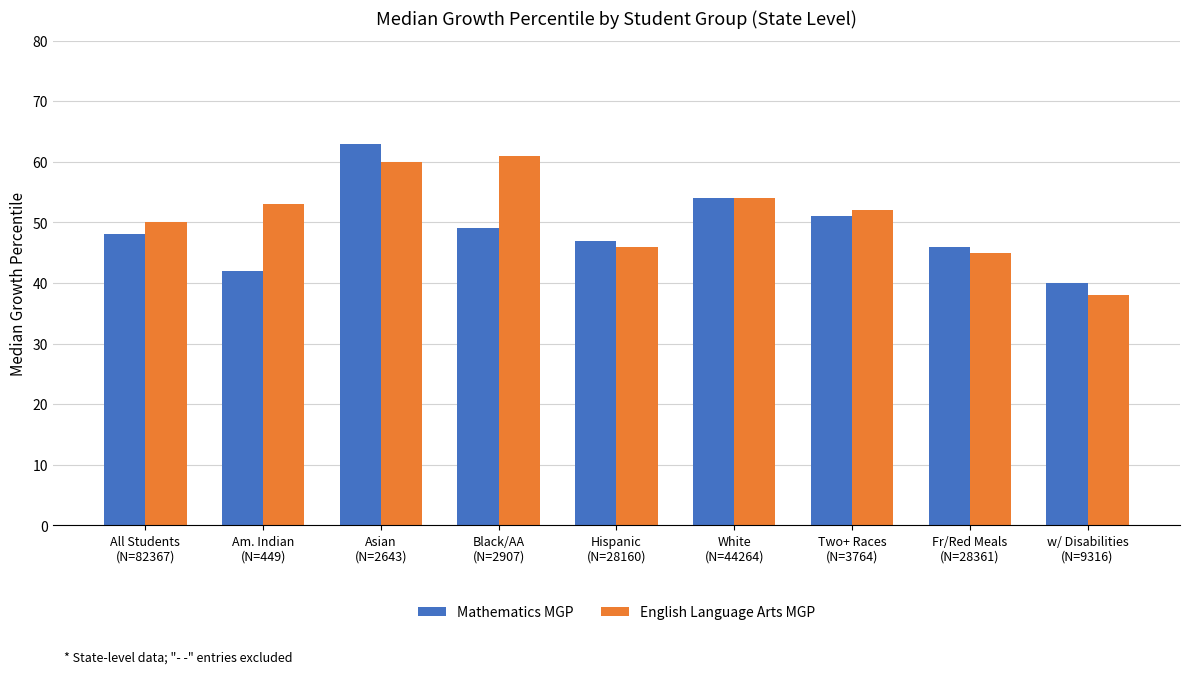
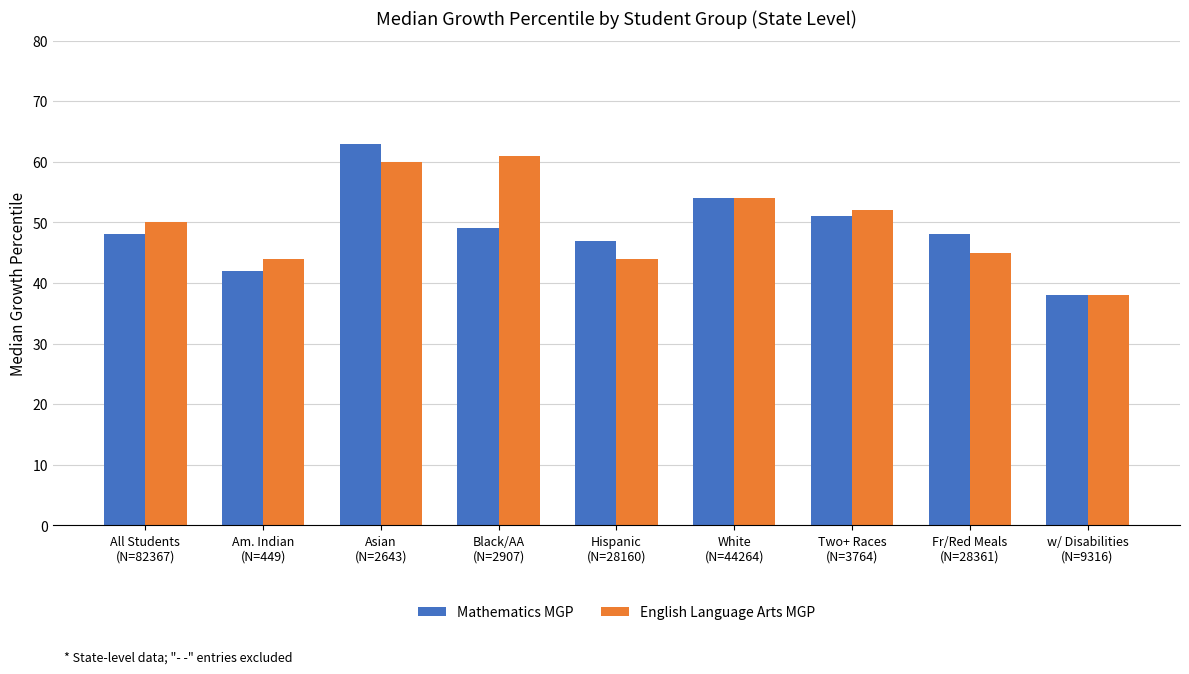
  {
    "Mathematics MGP": {
      "All Students (N=82367)": 48,
      "Am. Indian (N=449)": 42,
      "Asian (N=2643)": 63,
      "Black/AA (N=2907)": 49,
      "Hispanic (N=28160)": 47,
      "White (N=44264)": 54,
      "Two+ Races (N=3764)": 51,
-     "Fr/Red Meals (N=28361)": 46,
-     "w/ Disabilities (N=9316)": 40
+     "Fr/Red Meals (N=28361)": 48,
+     "w/ Disabilities (N=9316)": 38
    },
    "English Language Arts MGP": {
      "All Students (N=82367)": 50,
-     "Am. Indian (N=449)": 53,
+     "Am. Indian (N=449)": 44,
      "Asian (N=2643)": 60,
      "Black/AA (N=2907)": 61,
-     "Hispanic (N=28160)": 46,
+     "Hispanic (N=28160)": 44,
      "White (N=44264)": 54,
      "Two+ Races (N=3764)": 52,
      "Fr/Red Meals (N=28361)": 45,
      "w/ Disabilities (N=9316)": 38
    }
  }
